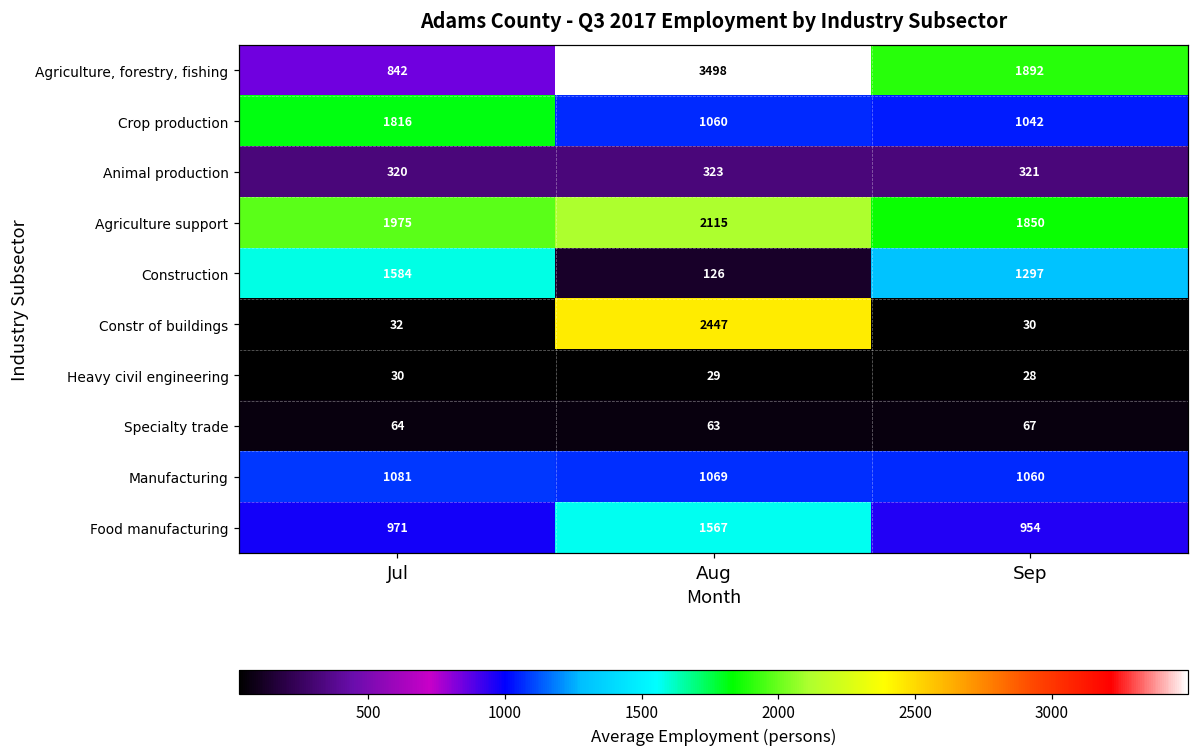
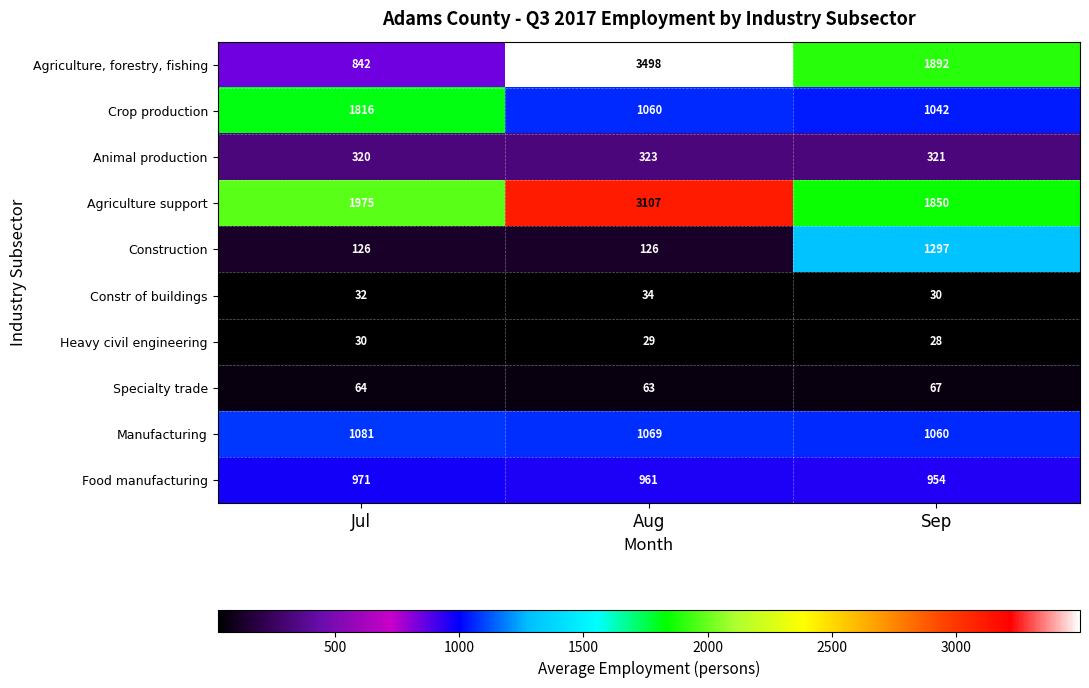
  {
    "Agriculture, forestry, fishing": {
      "Jul": 842,
      "Aug": 3498,
      "Sep": 1892
    },
    "Crop production": {
      "Jul": 1816,
      "Aug": 1060,
      "Sep": 1042
    },
    "Animal production": {
      "Jul": 320,
      "Aug": 323,
      "Sep": 321
    },
    "Agriculture support": {
      "Jul": 1975,
-     "Aug": 2115,
+     "Aug": 3107,
      "Sep": 1850
    },
    "Construction": {
-     "Jul": 1584,
+     "Jul": 126,
      "Aug": 126,
      "Sep": 1297
    },
    "Constr of buildings": {
      "Jul": 32,
-     "Aug": 2447,
+     "Aug": 34,
      "Sep": 30
    },
    "Heavy civil engineering": {
      "Jul": 30,
      "Aug": 29,
      "Sep": 28
    },
    "Specialty trade": {
      "Jul": 64,
      "Aug": 63,
      "Sep": 67
    },
    "Manufacturing": {
      "Jul": 1081,
      "Aug": 1069,
      "Sep": 1060
    },
    "Food manufacturing": {
      "Jul": 971,
-     "Aug": 1567,
+     "Aug": 961,
      "Sep": 954
    }
  }
